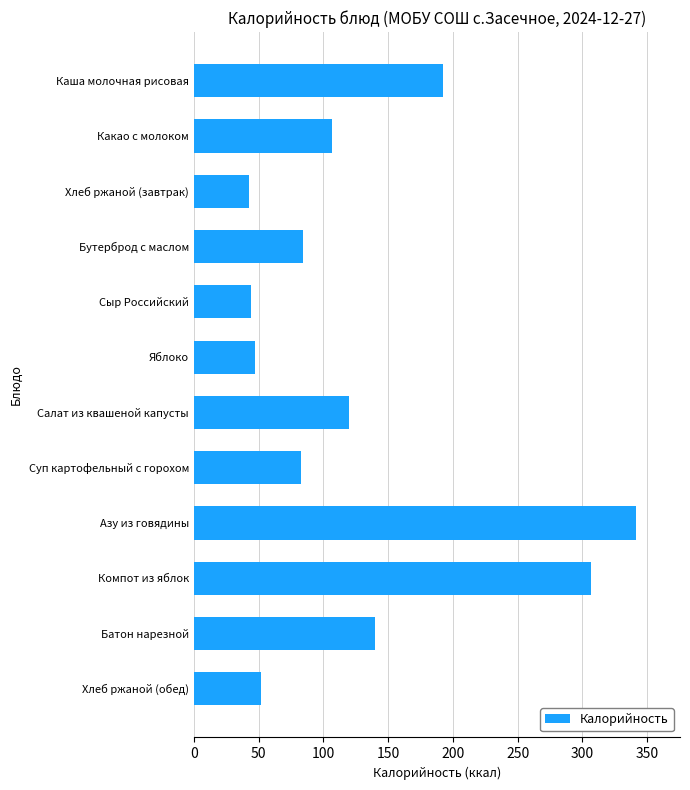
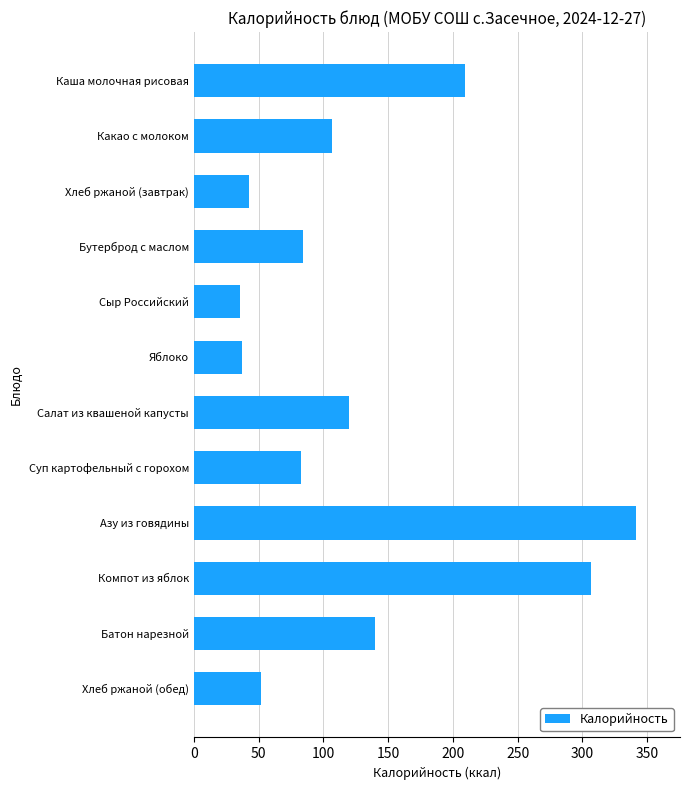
  {
-   "Каша молочная рисовая": 192,
+   "Каша молочная рисовая": 209,
    "Какао с молоком": 107,
    "Хлеб ржаной (завтрак)": 43,
    "Бутерброд с маслом": 84,
-   "Сыр Российский": 44,
-   "Яблоко": 47,
+   "Сыр Российский": 36,
+   "Яблоко": 37,
    "Салат из квашеной капусты": 120,
    "Суп картофельный с горохом": 83,
    "Азу из говядины": 341,
    "Компот из яблок": 307,
    "Батон нарезной": 140,
    "Хлеб ржаной (обед)": 52
  }
